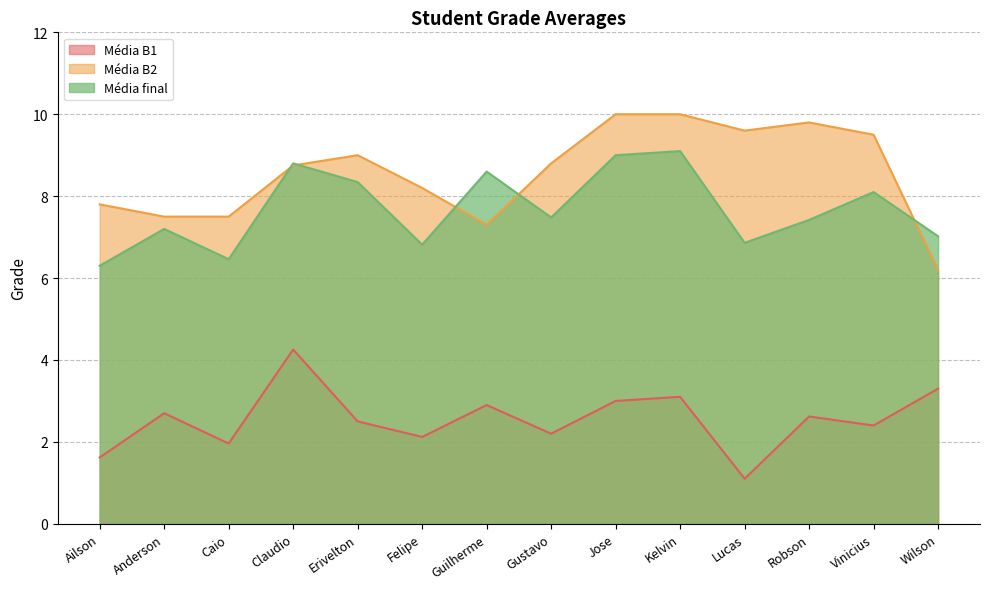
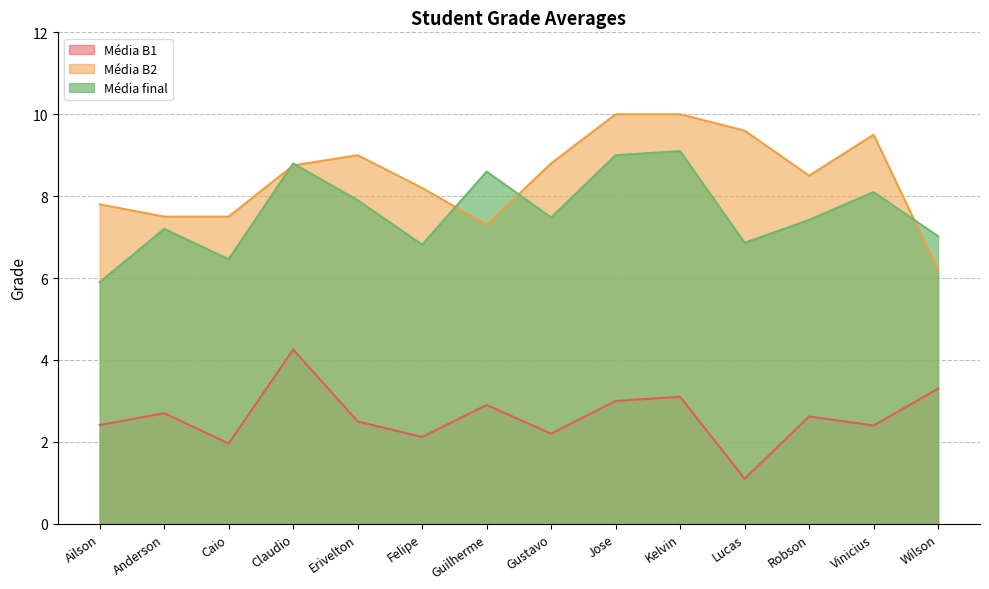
  {
    "Média B1": {
-     "Ailson": 1.6,
+     "Ailson": 2.4,
      "Anderson": 2.7,
      "Caio": 2.0,
      "Claudio": 4.3,
      "Erivelton": 2.5,
      "Felipe": 2.1,
      "Guilherme": 2.9,
      "Gustavo": 2.2,
      "Jose": 3.0,
      "Kelvin": 3.1,
      "Lucas": 1.1,
      "Robson": 2.6,
      "Vinicius": 2.4,
      "Wilson": 3.3
    },
    "Média B2": {
      "Ailson": 7.8,
      "Anderson": 7.5,
      "Caio": 7.5,
      "Erivelton": 9.0,
      "Felipe": 8.2,
      "Guilherme": 7.3,
      "Gustavo": 8.8,
      "Jose": 10.0,
      "Kelvin": 10.0,
      "Lucas": 9.6,
-     "Robson": 9.8,
+     "Robson": 8.5,
      "Vinicius": 9.5,
      "Wilson": 6.2
    },
    "Média final": {
-     "Ailson": 6.3,
+     "Ailson": 5.9,
      "Anderson": 7.2,
      "Caio": 6.5,
-     "Erivelton": 8.3,
+     "Erivelton": 7.9,
      "Felipe": 6.8,
      "Guilherme": 8.6,
      "Gustavo": 7.5,
      "Jose": 9.0,
      "Kelvin": 9.1,
      "Lucas": 6.9,
      "Robson": 7.4,
      "Vinicius": 8.1,
      "Wilson": 7.0
    }
  }
